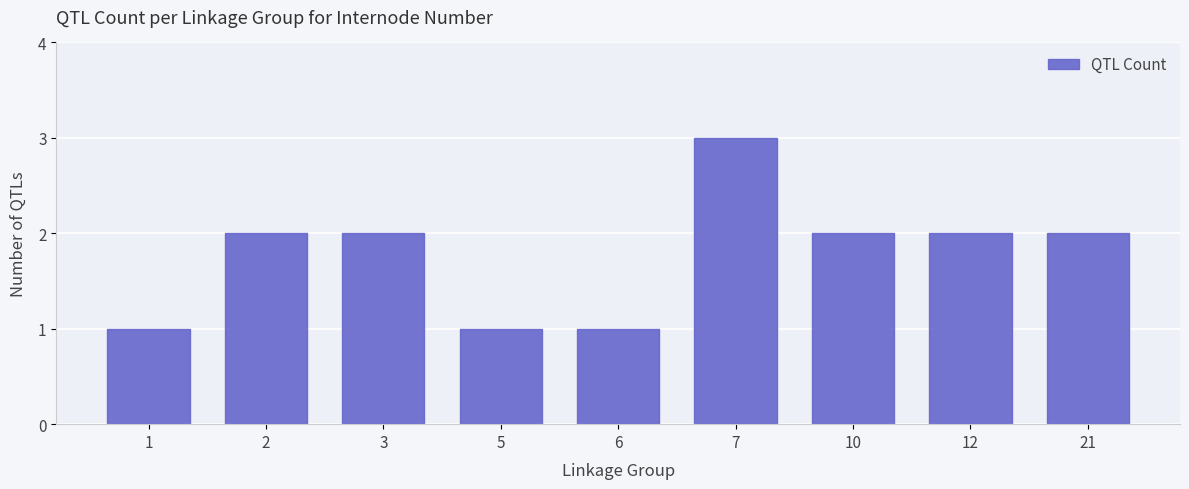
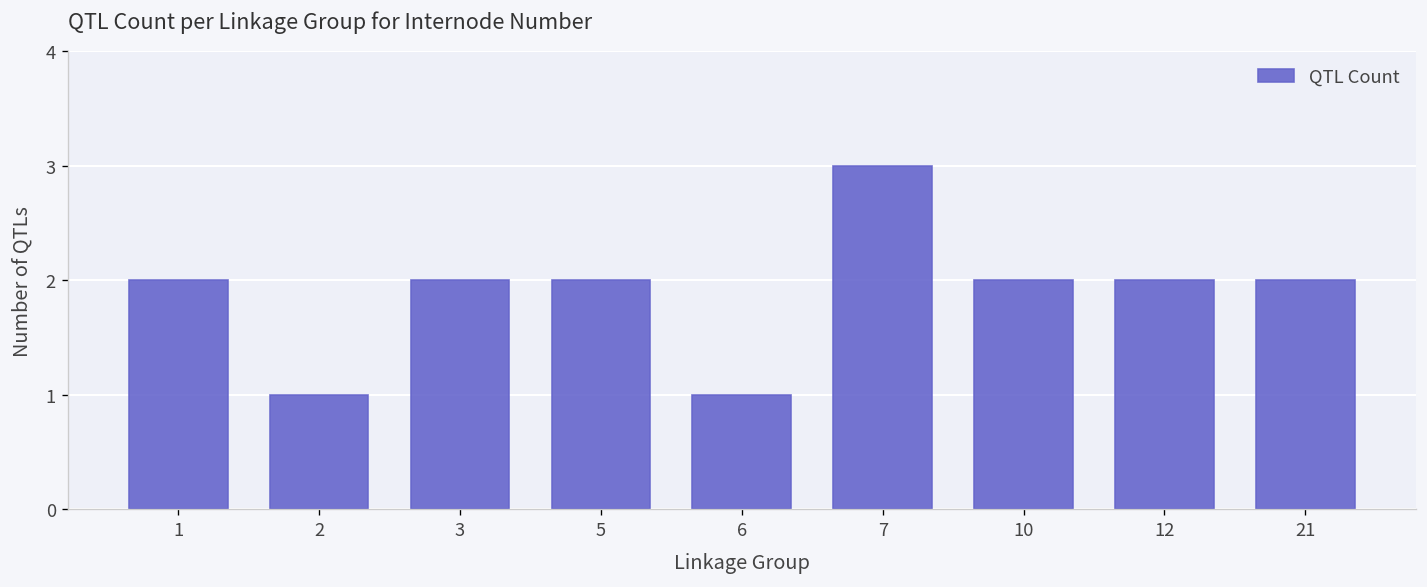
  {
-   "1": 1,
-   "2": 2,
+   "1": 2,
+   "2": 1,
    "3": 2,
-   "5": 1,
+   "5": 2,
    "6": 1,
    "7": 3,
    "10": 2,
    "12": 2,
    "21": 2
  }
